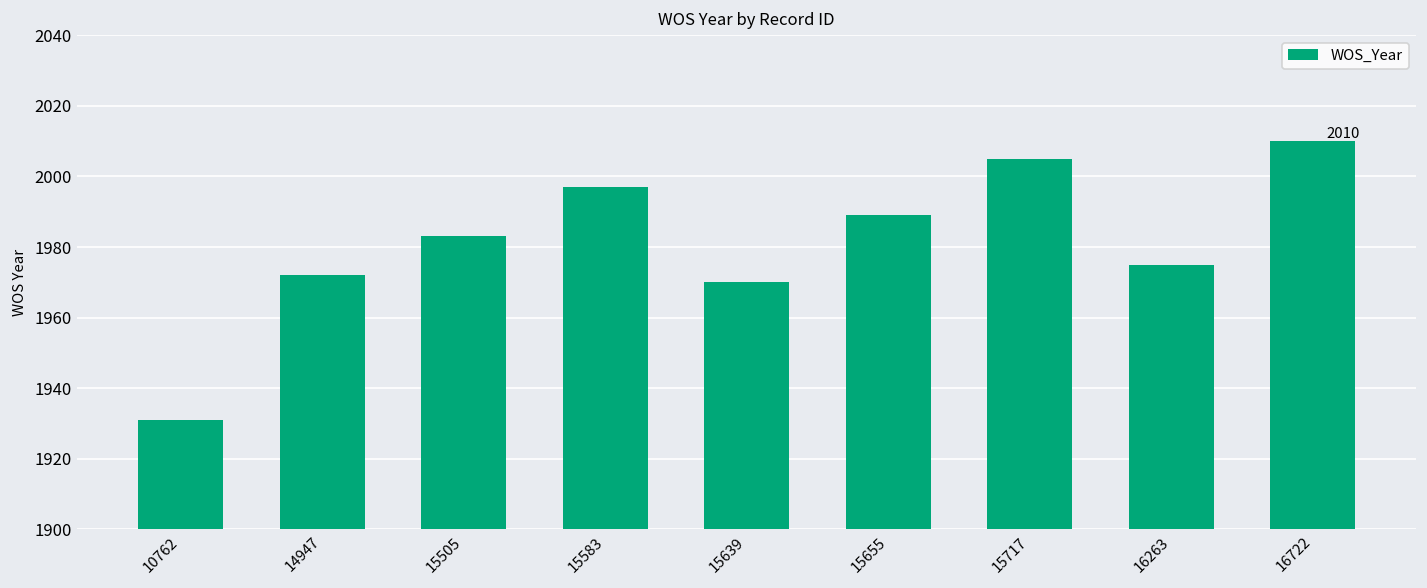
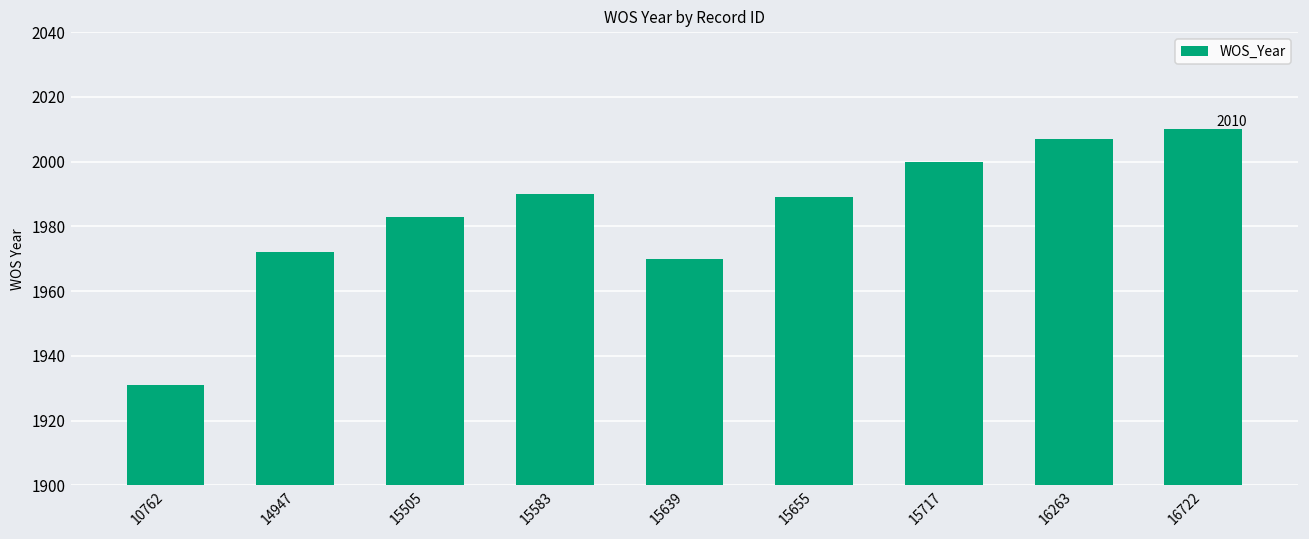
  {
    "10762": 1931,
    "14947": 1972,
    "15505": 1983,
-   "15583": 1997,
+   "15583": 1990,
    "15639": 1970,
    "15655": 1989,
-   "15717": 2005,
-   "16263": 1975
+   "15717": 2000,
+   "16263": 2007
  }
